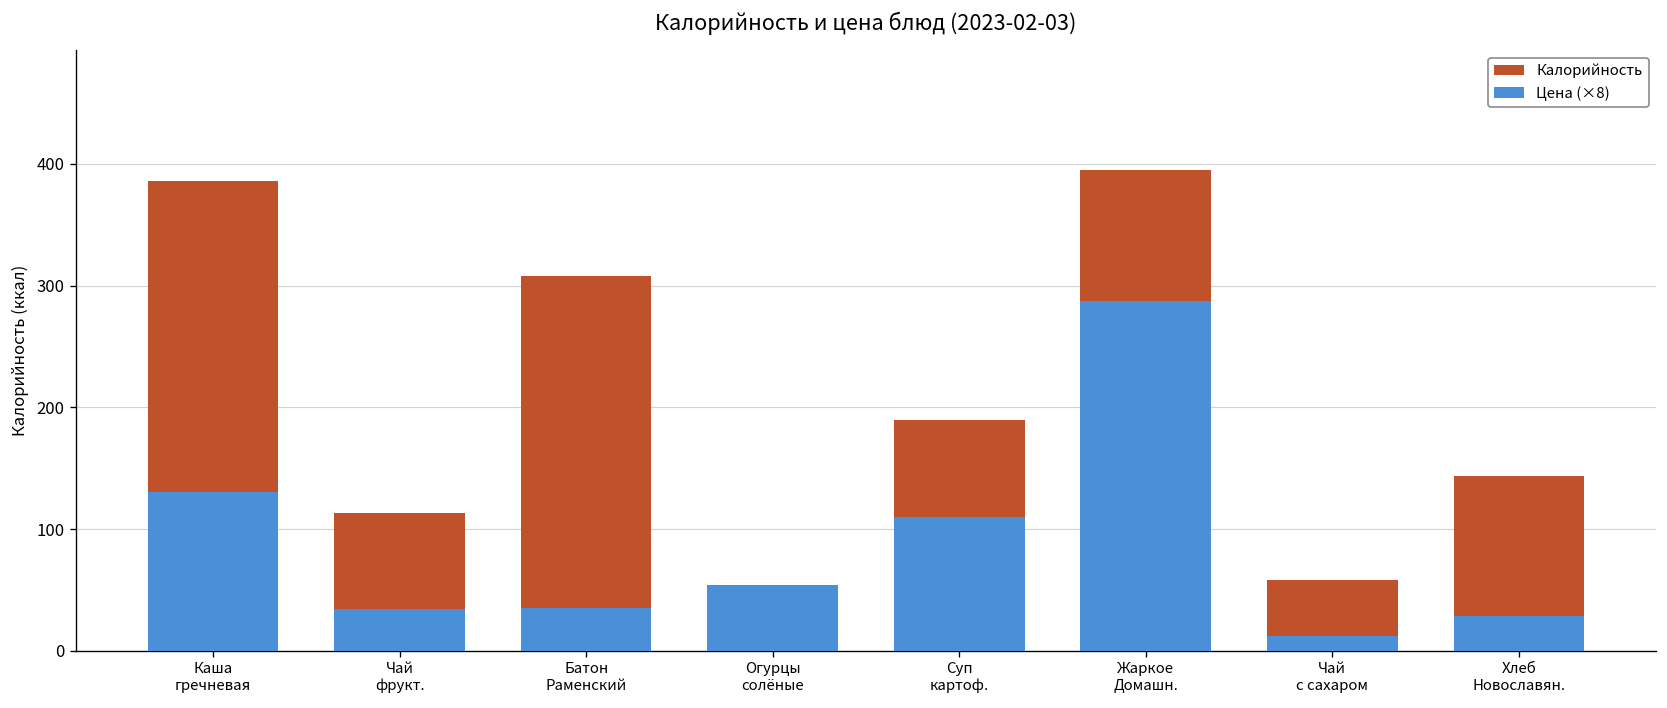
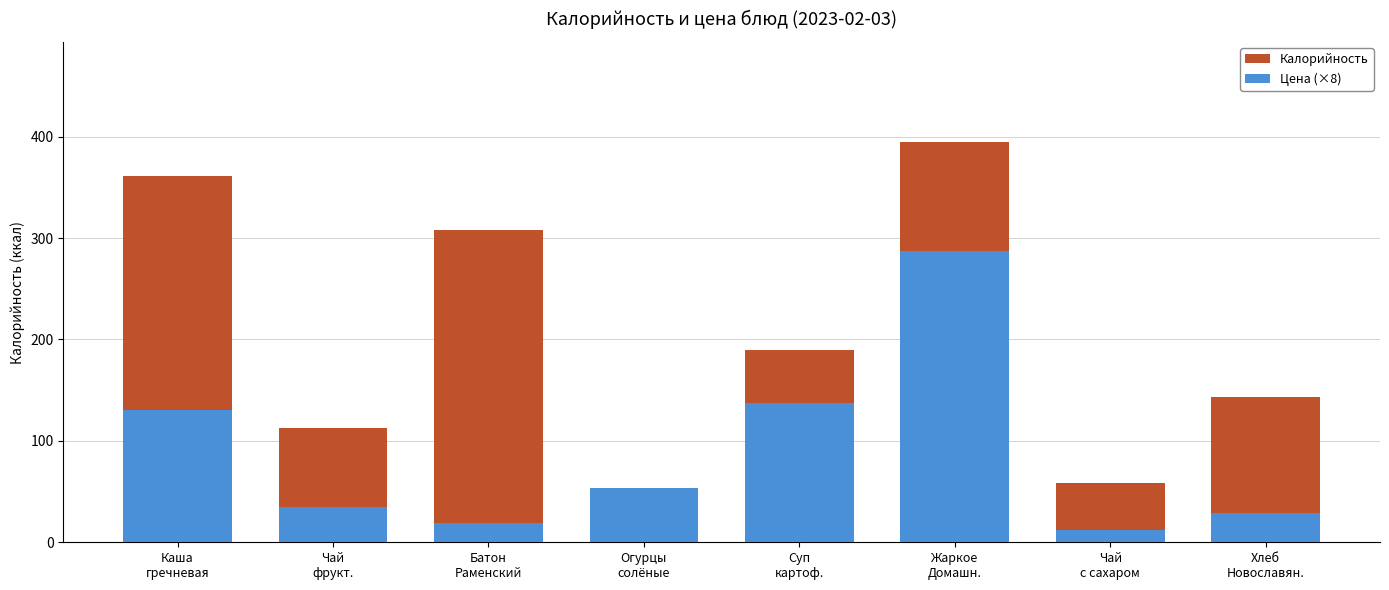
  {
    "Калорийность": {
-     "Каша гречневая": 386,
+     "Каша гречневая": 361,
      "Чай фрукт.": 113,
      "Батон Раменский": 308,
      "Суп картоф.": 190,
      "Жаркое Домашн.": 395,
      "Чай с сахаром": 58,
      "Хлеб Новославян.": 144
    },
    "Цена (×8)": {
-     "Батон Раменский": 35,
+     "Батон Раменский": 19,
      "Огурцы солёные": 54,
-     "Суп картоф.": 110
+     "Суп картоф.": 137
    }
  }
